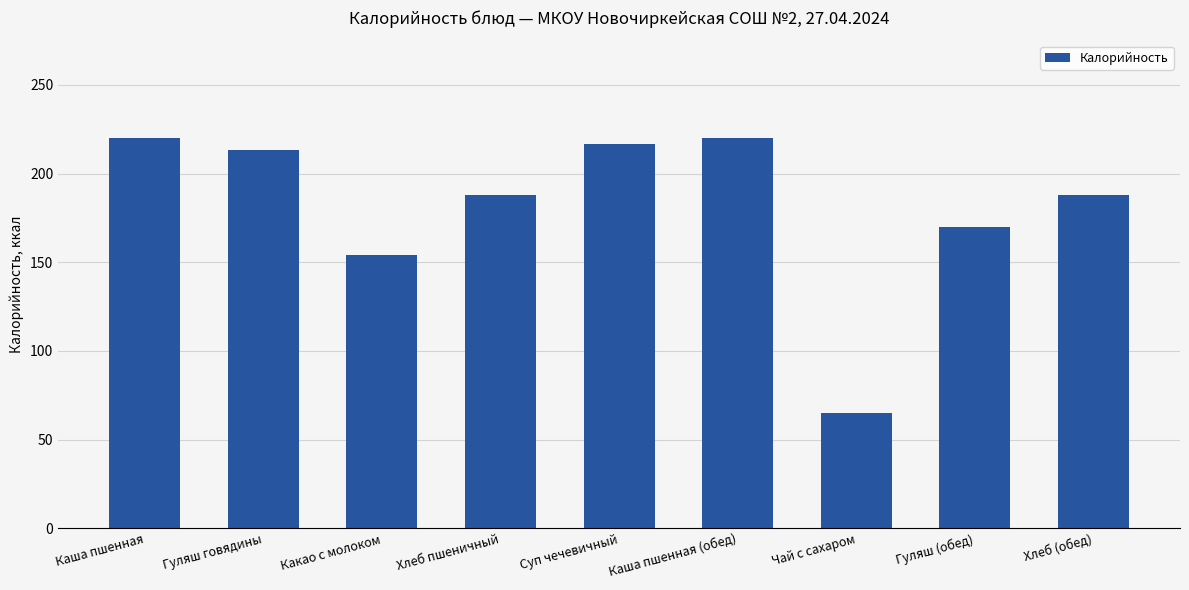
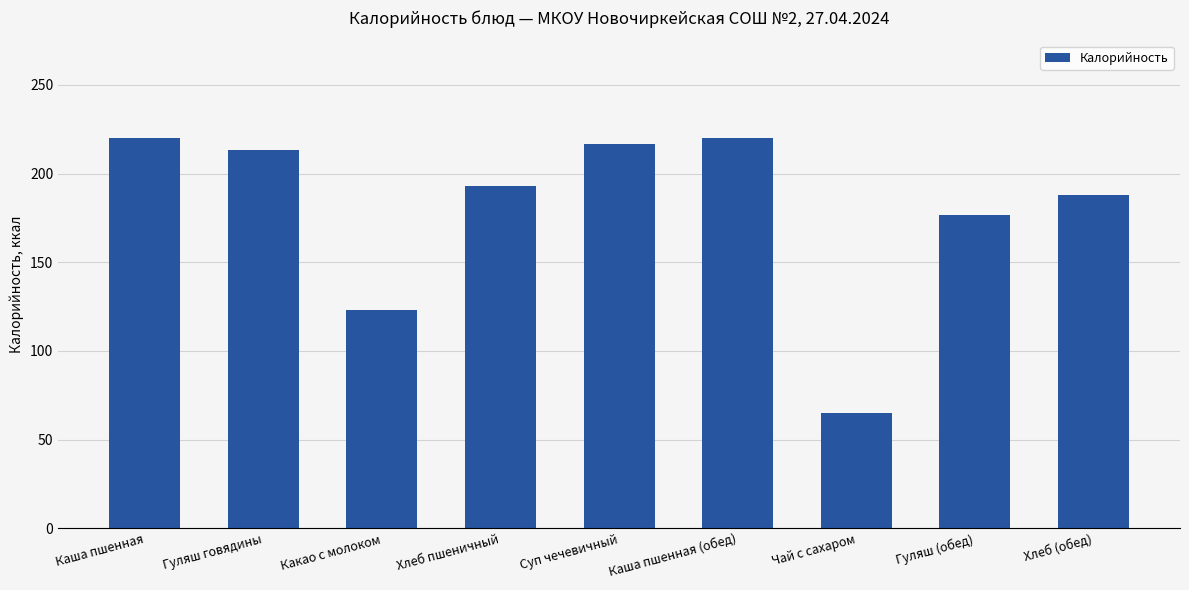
  {
    "Каша пшенная": 220,
    "Гуляш говядины": 213,
-   "Какао с молоком": 154,
-   "Хлеб пшеничный": 188,
+   "Какао с молоком": 123,
+   "Хлеб пшеничный": 193,
    "Суп чечевичный": 217,
    "Каша пшенная (обед)": 220,
    "Чай с сахаром": 65,
-   "Гуляш (обед)": 170,
+   "Гуляш (обед)": 177,
    "Хлеб (обед)": 188
  }
